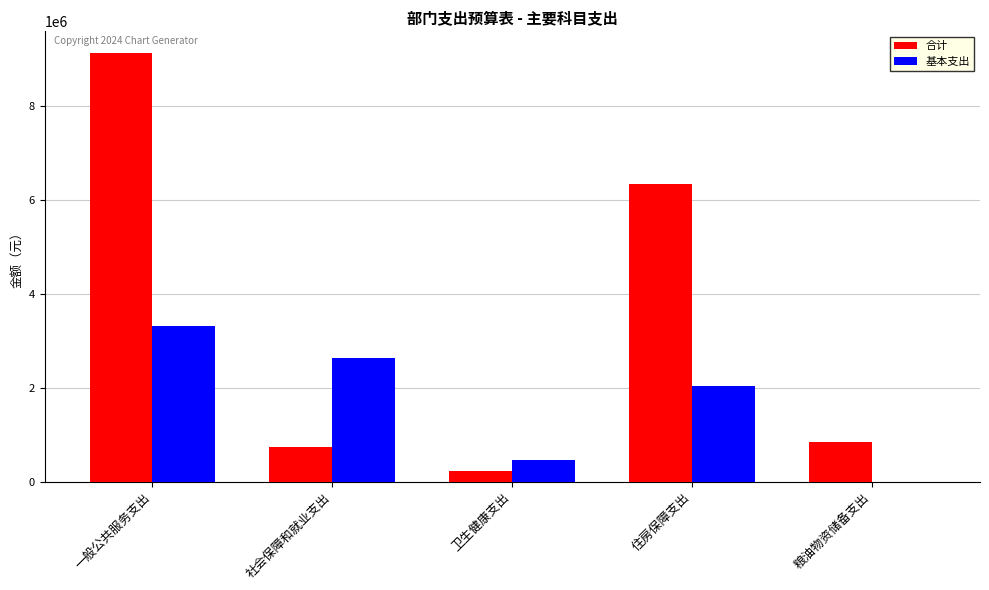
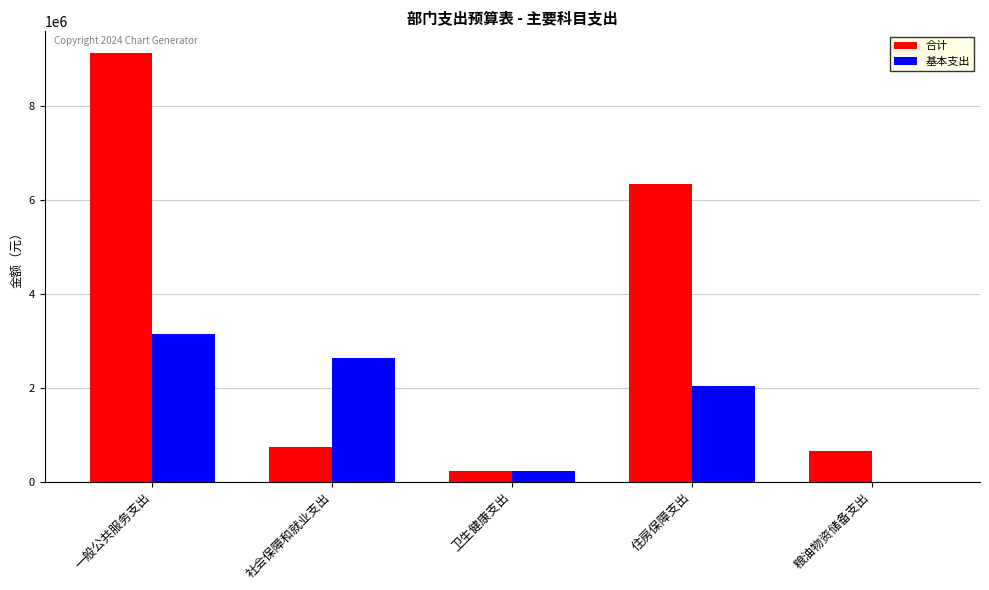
  {
    "合计": {
      "社会保障和就业支出": 700000,
      "卫生健康支出": 200000,
      "住房保障支出": 6300000,
-     "粮油物资储备支出": 800000
+     "粮油物资储备支出": 700000
    },
    "基本支出": {
-     "一般公共服务支出": 3300000,
+     "一般公共服务支出": 3100000,
      "社会保障和就业支出": 2600000,
-     "卫生健康支出": 500000,
+     "卫生健康支出": 200000,
      "住房保障支出": 2000000,
      "粮油物资储备支出": 0
    }
  }
